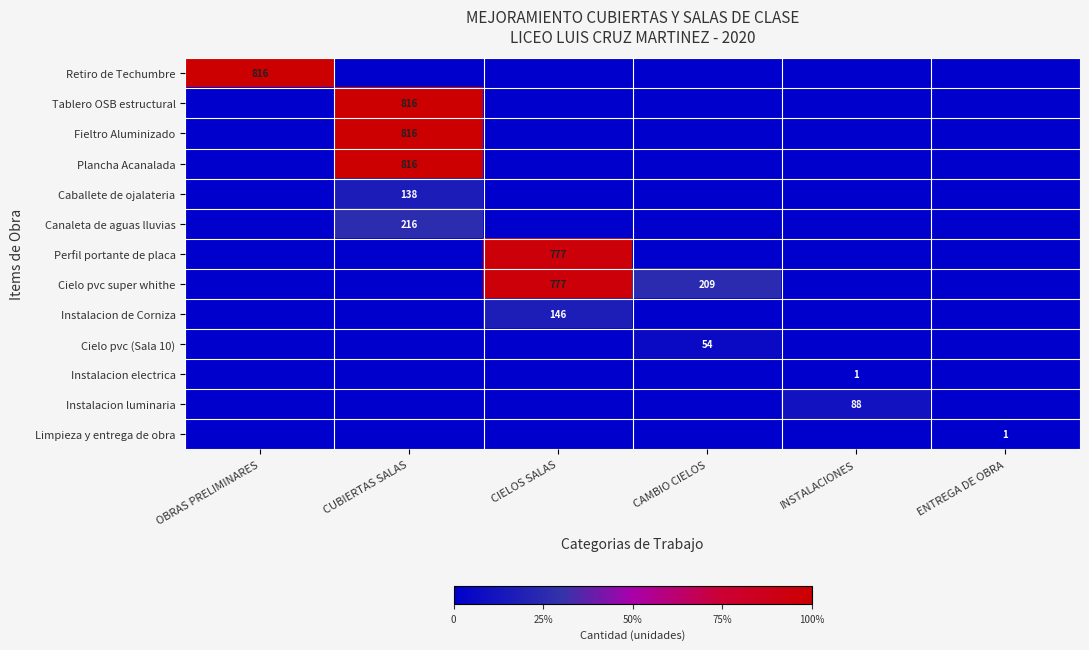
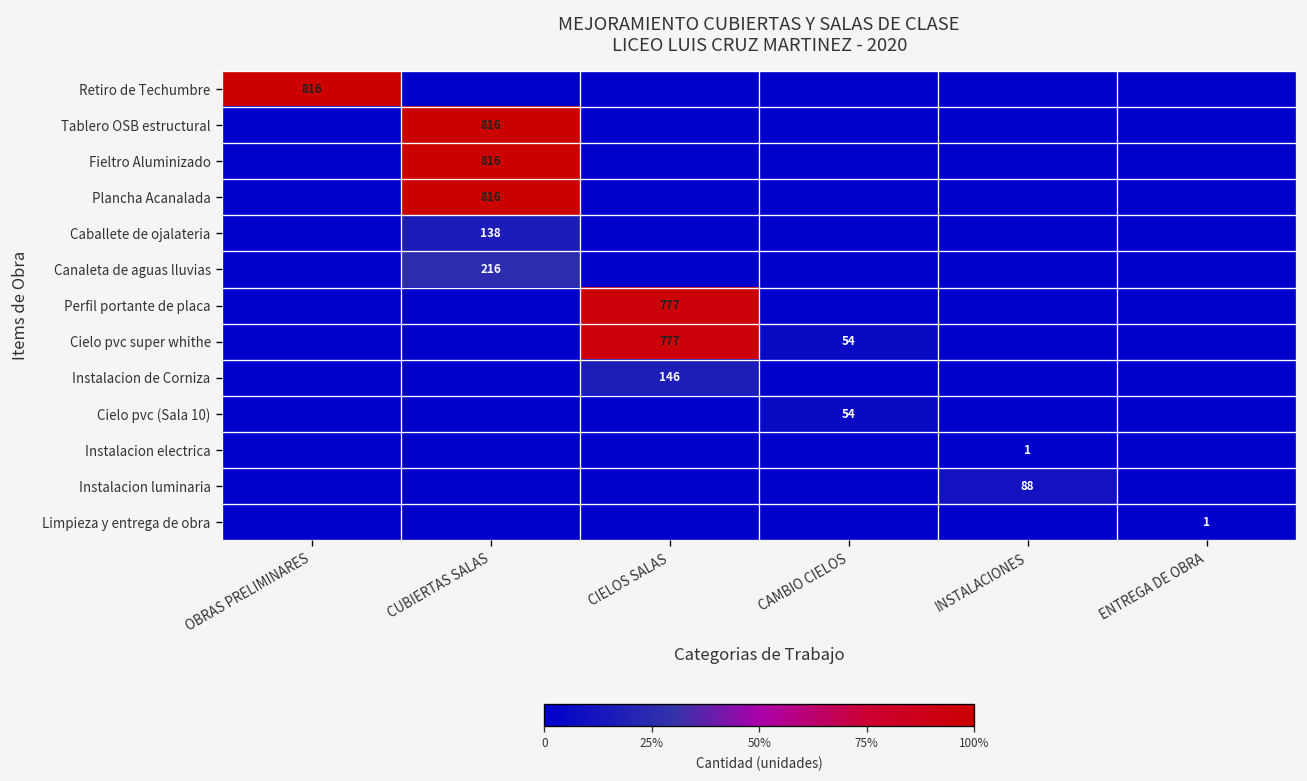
  {
    "Retiro de Techumbre": {
      "OBRAS PRELIMINARES": 816
    },
    "Tablero OSB estructural": {
      "CUBIERTAS SALAS": 816
    },
    "Fieltro Aluminizado": {
      "CUBIERTAS SALAS": 816
    },
    "Plancha Acanalada": {
      "CUBIERTAS SALAS": 816
    },
    "Caballete de ojalateria": {
      "CUBIERTAS SALAS": 138
    },
    "Canaleta de aguas lluvias": {
      "CUBIERTAS SALAS": 216
    },
    "Perfil portante de placa": {
      "CIELOS SALAS": 777
    },
    "Cielo pvc super whithe": {
      "CIELOS SALAS": 777,
-     "CAMBIO CIELOS": 209
+     "CAMBIO CIELOS": 54
    },
    "Instalacion de Corniza": {
      "CIELOS SALAS": 146
    },
    "Cielo pvc (Sala 10)": {
      "CAMBIO CIELOS": 54
    },
    "Instalacion electrica": {
      "INSTALACIONES": 1
    },
    "Instalacion luminaria": {
      "INSTALACIONES": 88
    },
    "Limpieza y entrega de obra": {
      "ENTREGA DE OBRA": 1
    }
  }
